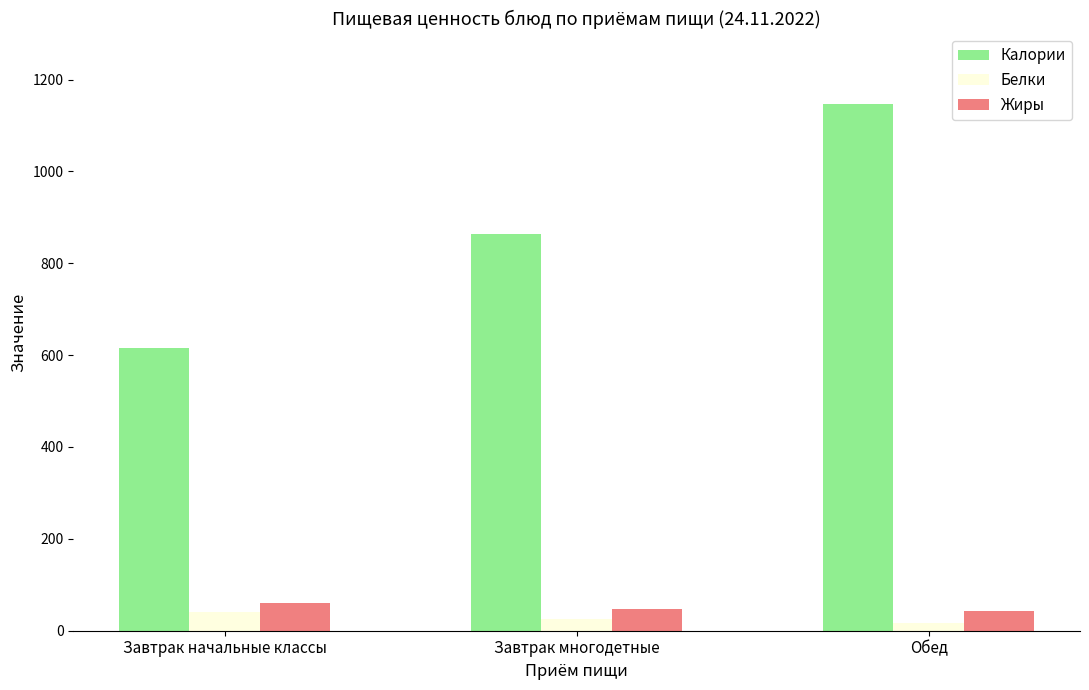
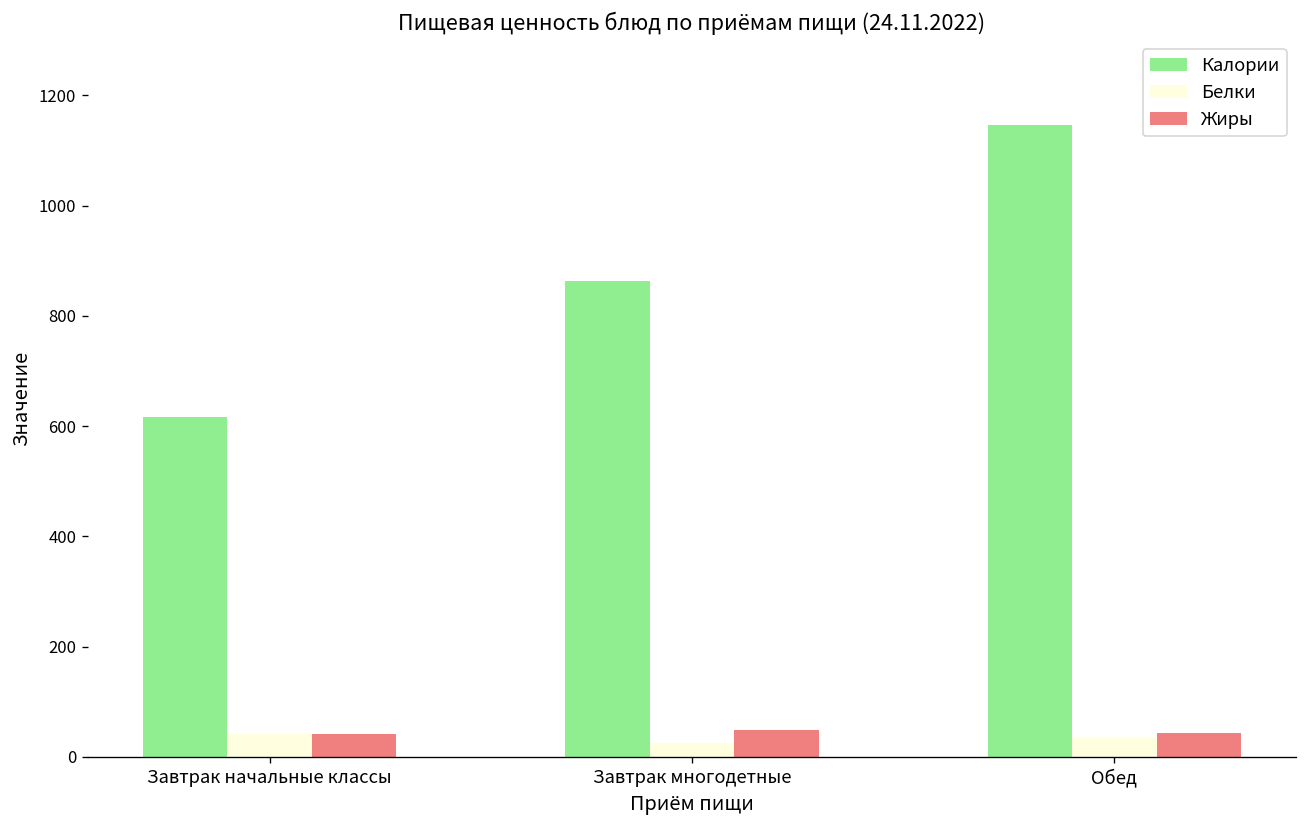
  {
    "Калории": {
      "Завтрак начальные классы": 620,
      "Завтрак многодетные": 860,
      "Обед": 1150
    },
    "Белки": {
      "Завтрак начальные классы": 40,
      "Завтрак многодетные": 30,
-     "Обед": 20
+     "Обед": 40
    },
    "Жиры": {
-     "Завтрак начальные классы": 60,
+     "Завтрак начальные классы": 40,
      "Завтрак многодетные": 50,
      "Обед": 40
    }
  }
